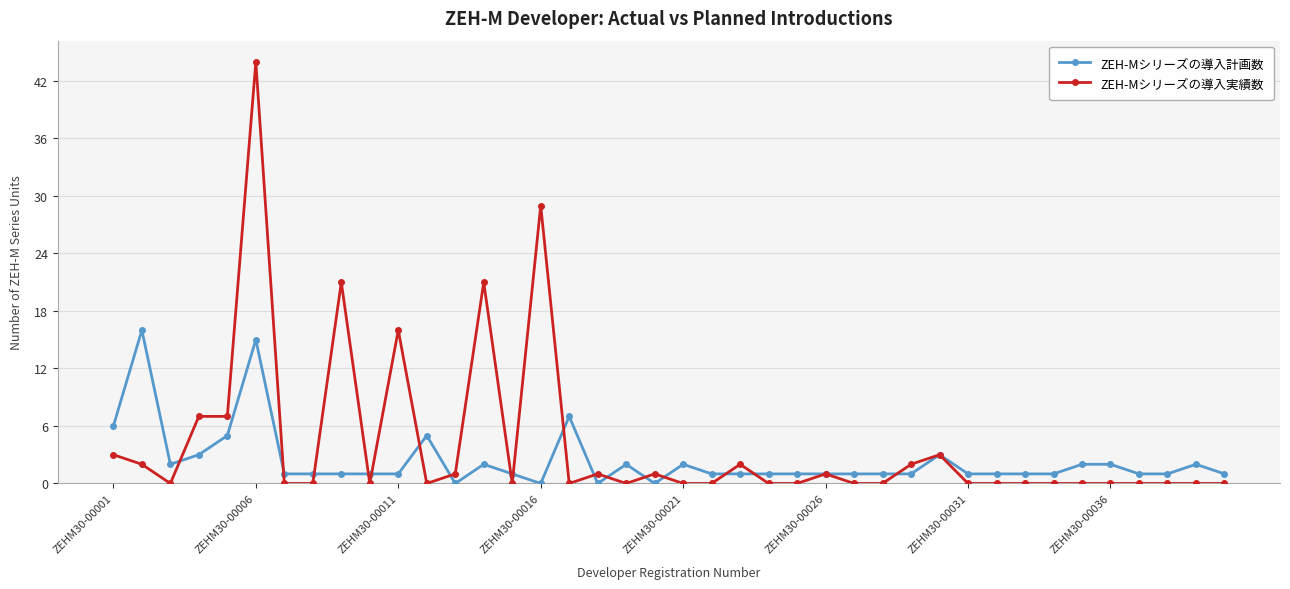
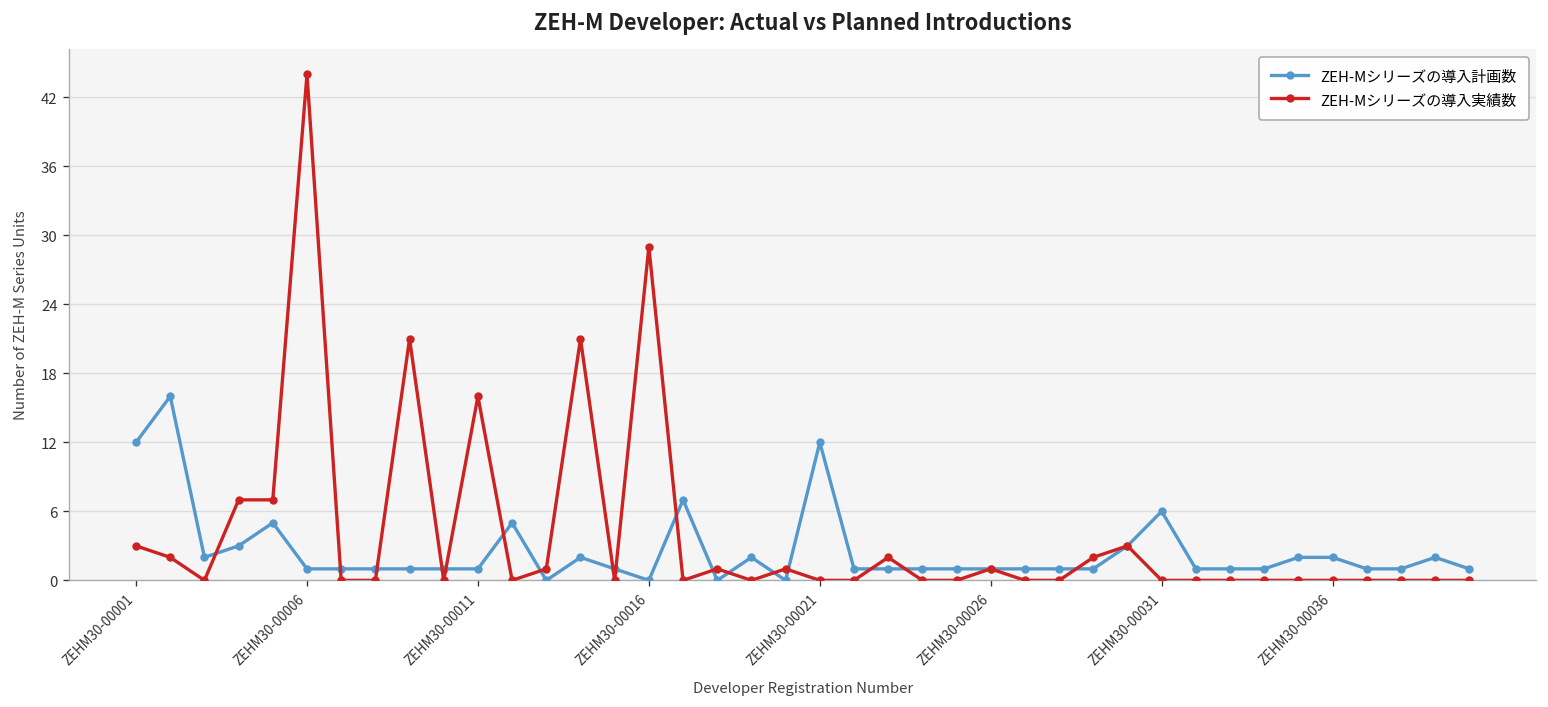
  {
    "ZEH-Mシリーズの導入計画数": {
-     "ZEHM30-00001": 6,
-     "ZEHM30-00006": 15,
+     "ZEHM30-00001": 12,
+     "ZEHM30-00006": 1,
      "ZEHM30-00011": 1,
      "ZEHM30-00016": 0,
-     "ZEHM30-00021": 2,
-     "ZEHM30-00031": 1,
+     "ZEHM30-00021": 12,
+     "ZEHM30-00031": 6,
      "ZEHM30-00036": 2
    },
    "ZEH-Mシリーズの導入実績数": {
      "ZEHM30-00001": 3,
      "ZEHM30-00006": 44,
      "ZEHM30-00011": 16,
      "ZEHM30-00016": 29,
      "ZEHM30-00021": 0,
      "ZEHM30-00031": 0,
      "ZEHM30-00036": 0
    }
  }
